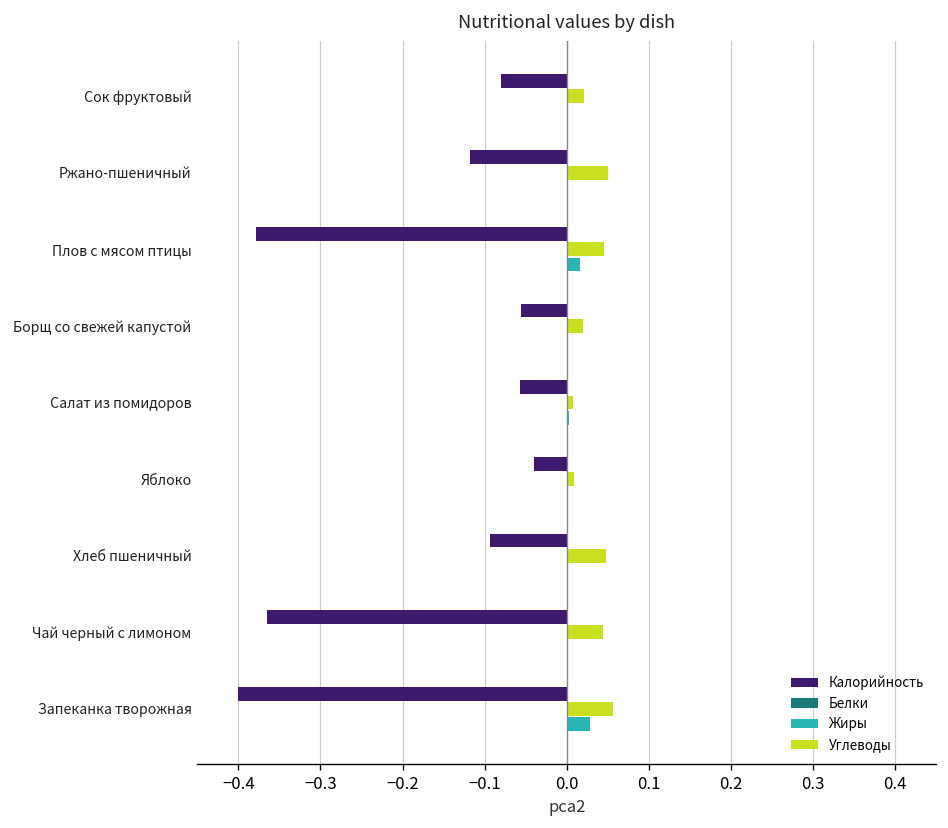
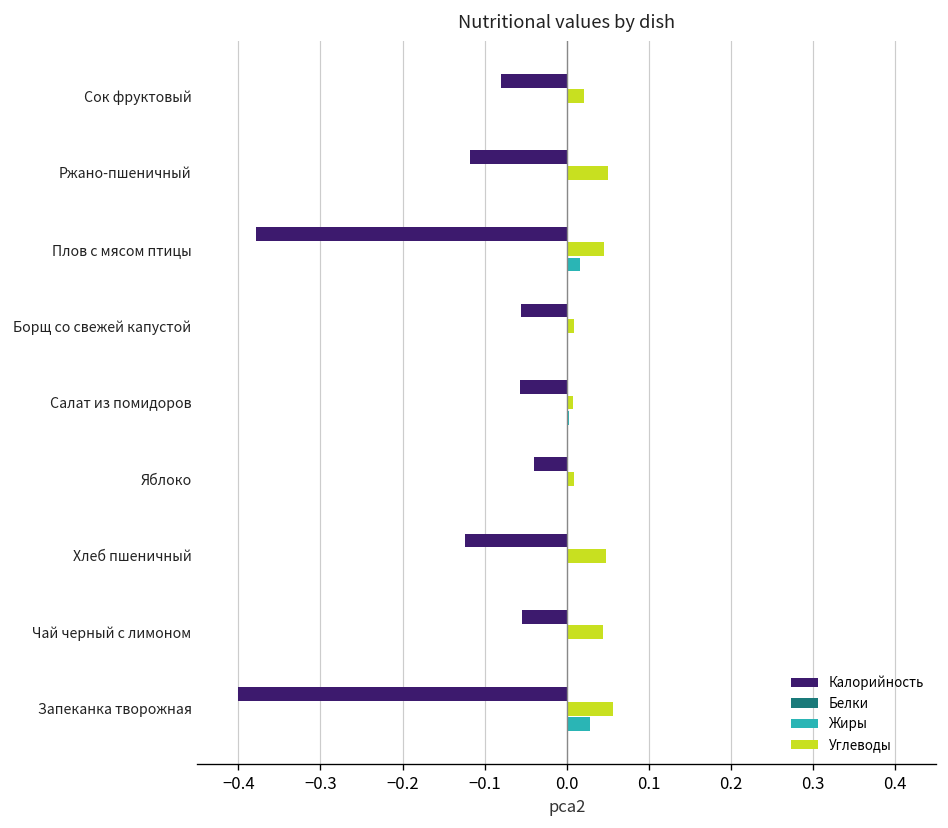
  {
    "Калорийность": {
      "Сок фруктовый": -0.08,
      "Ржано-пшеничный": -0.12,
      "Плов с мясом птицы": -0.38,
      "Борщ со свежей капустой": -0.06,
      "Салат из помидоров": -0.06,
      "Яблоко": -0.04,
-     "Хлеб пшеничный": -0.09,
-     "Чай черный с лимоном": -0.37,
+     "Хлеб пшеничный": -0.12,
+     "Чай черный с лимоном": -0.05,
      "Запеканка творожная": -0.40
    },
    "Белки": {
      "Сок фруктовый": 0.00,
      "Чай черный с лимоном": 0.00
    },
    "Жиры": {
      "Сок фруктовый": 0.00,
      "Плов с мясом птицы": 0.02,
      "Чай черный с лимоном": 0.00,
      "Запеканка творожная": 0.03
    },
    "Углеводы": {
      "Сок фруктовый": 0.02,
      "Ржано-пшеничный": 0.05,
      "Плов с мясом птицы": 0.04,
-     "Борщ со свежей капустой": 0.02,
+     "Борщ со свежей капустой": 0.01,
      "Салат из помидоров": 0.01,
      "Яблоко": 0.01,
      "Хлеб пшеничный": 0.05,
      "Чай черный с лимоном": 0.04,
      "Запеканка творожная": 0.06
    }
  }
